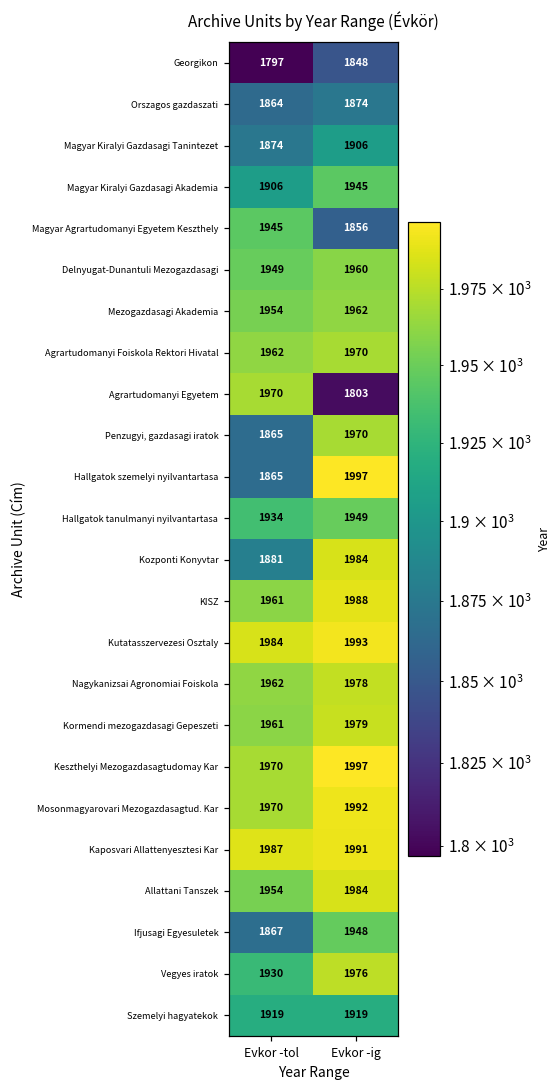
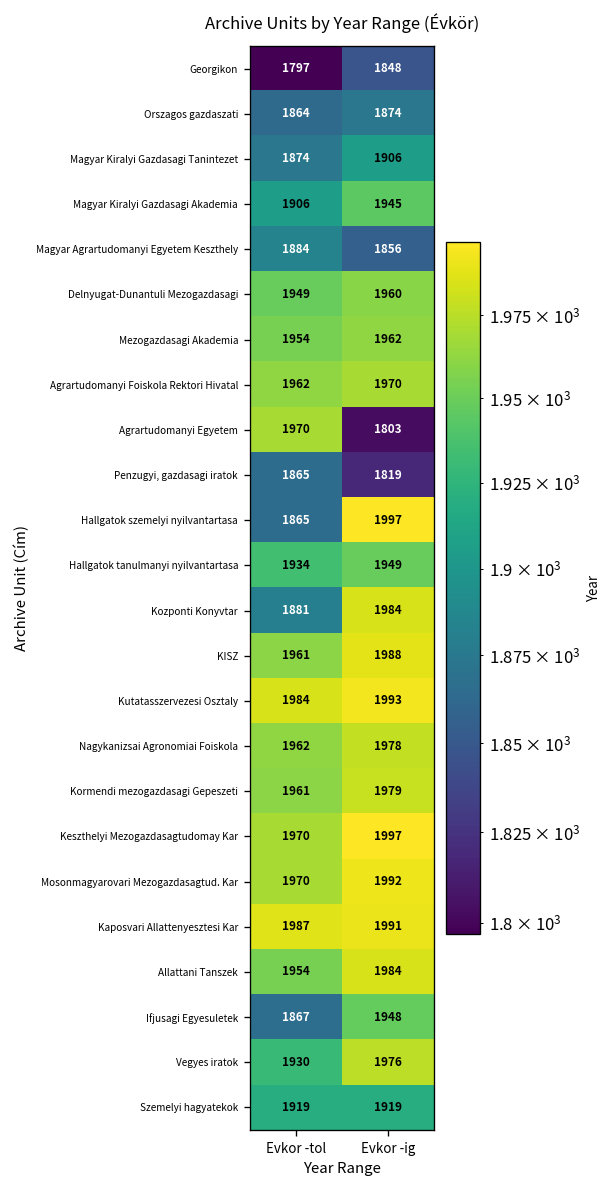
  {
    "Georgikon": {
      "Evkor -tol": 1797,
      "Evkor -ig": 1848
    },
    "Orszagos gazdaszati": {
      "Evkor -tol": 1864,
      "Evkor -ig": 1874
    },
    "Magyar Kiralyi Gazdasagi Tanintezet": {
      "Evkor -tol": 1874,
      "Evkor -ig": 1906
    },
    "Magyar Kiralyi Gazdasagi Akademia": {
      "Evkor -tol": 1906,
      "Evkor -ig": 1945
    },
    "Magyar Agrartudomanyi Egyetem Keszthely": {
-     "Evkor -tol": 1945,
+     "Evkor -tol": 1884,
      "Evkor -ig": 1856
    },
    "Delnyugat-Dunantuli Mezogazdasagi": {
      "Evkor -tol": 1949,
      "Evkor -ig": 1960
    },
    "Mezogazdasagi Akademia": {
      "Evkor -tol": 1954,
      "Evkor -ig": 1962
    },
    "Agrartudomanyi Foiskola Rektori Hivatal": {
      "Evkor -tol": 1962,
      "Evkor -ig": 1970
    },
    "Agrartudomanyi Egyetem": {
      "Evkor -tol": 1970,
      "Evkor -ig": 1803
    },
    "Penzugyi, gazdasagi iratok": {
      "Evkor -tol": 1865,
-     "Evkor -ig": 1970
+     "Evkor -ig": 1819
    },
    "Hallgatok szemelyi nyilvantartasa": {
      "Evkor -tol": 1865,
      "Evkor -ig": 1997
    },
    "Hallgatok tanulmanyi nyilvantartasa": {
      "Evkor -tol": 1934,
      "Evkor -ig": 1949
    },
    "Kozponti Konyvtar": {
      "Evkor -tol": 1881,
      "Evkor -ig": 1984
    },
    "KISZ": {
      "Evkor -tol": 1961,
      "Evkor -ig": 1988
    },
    "Kutatasszervezesi Osztaly": {
      "Evkor -tol": 1984,
      "Evkor -ig": 1993
    },
    "Nagykanizsai Agronomiai Foiskola": {
      "Evkor -tol": 1962,
      "Evkor -ig": 1978
    },
    "Kormendi mezogazdasagi Gepeszeti": {
      "Evkor -tol": 1961,
      "Evkor -ig": 1979
    },
    "Keszthelyi Mezogazdasagtudomay Kar": {
      "Evkor -tol": 1970,
      "Evkor -ig": 1997
    },
    "Mosonmagyarovari Mezogazdasagtud. Kar": {
      "Evkor -tol": 1970,
      "Evkor -ig": 1992
    },
    "Kaposvari Allattenyesztesi Kar": {
      "Evkor -tol": 1987,
      "Evkor -ig": 1991
    },
    "Allattani Tanszek": {
      "Evkor -tol": 1954,
      "Evkor -ig": 1984
    },
    "Ifjusagi Egyesuletek": {
      "Evkor -tol": 1867,
      "Evkor -ig": 1948
    },
    "Vegyes iratok": {
      "Evkor -tol": 1930,
      "Evkor -ig": 1976
    },
    "Szemelyi hagyatekok": {
      "Evkor -tol": 1919,
      "Evkor -ig": 1919
    }
  }
